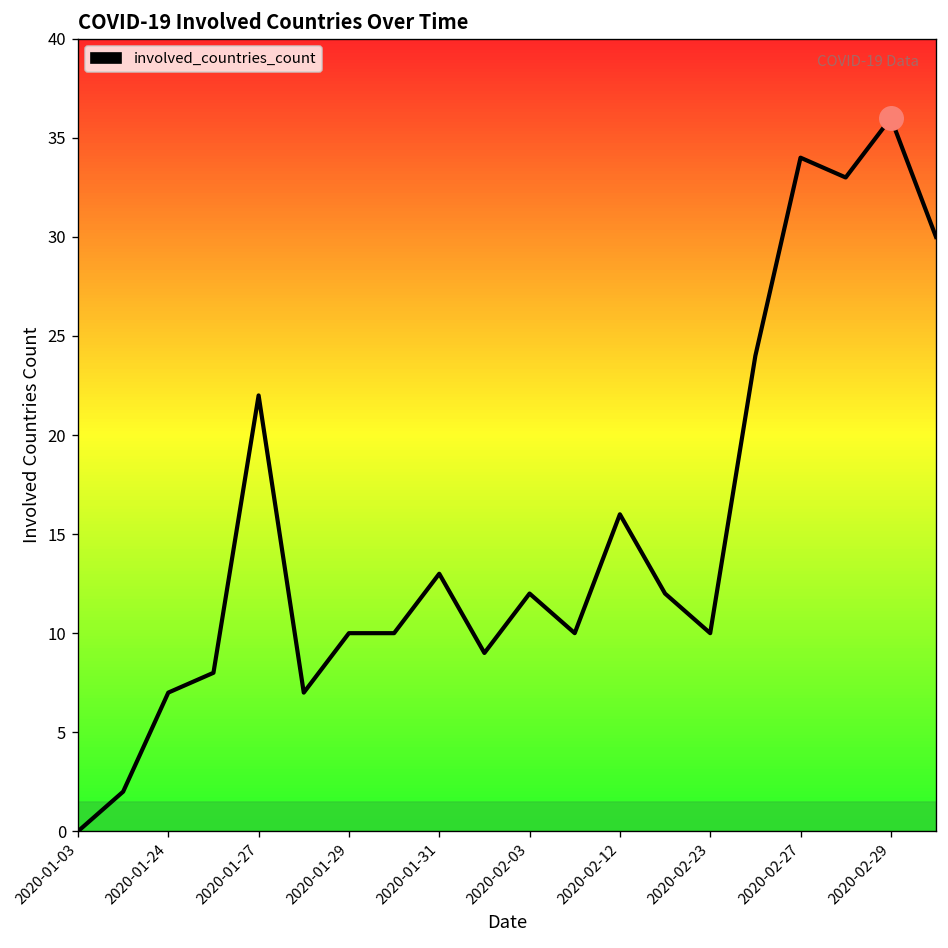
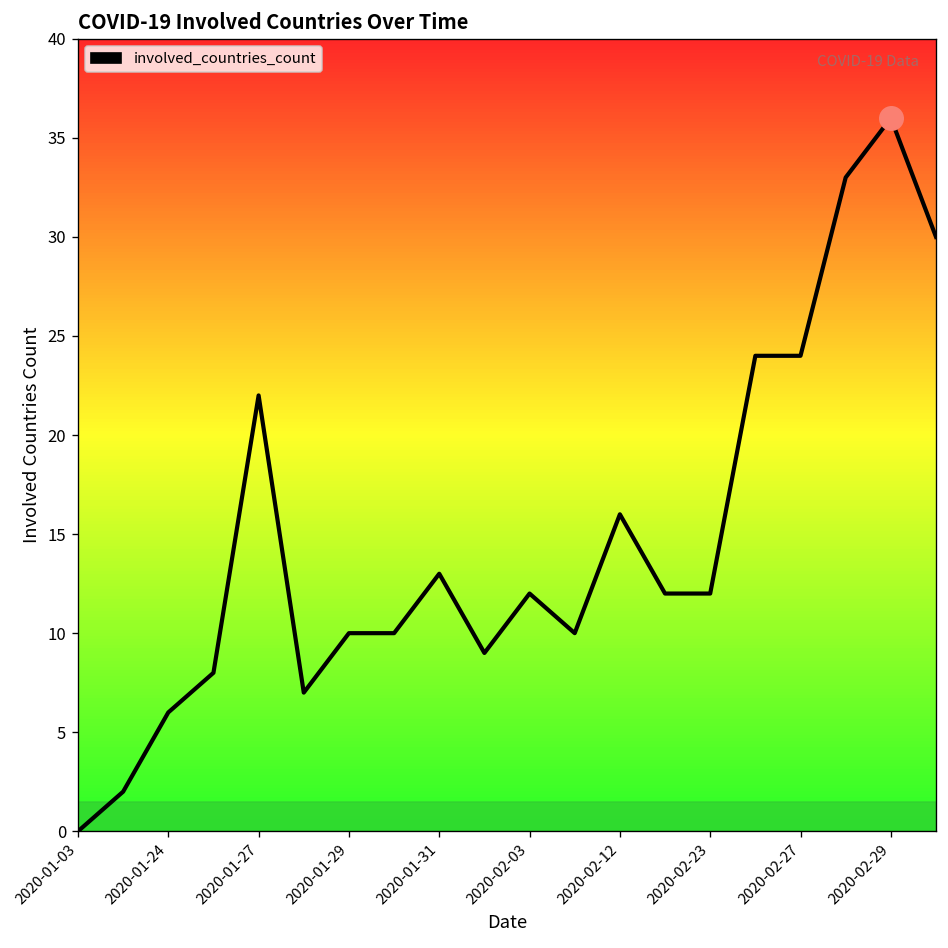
  {
    "involved_countries_count": {
-     "2020-01-24": 7,
+     "2020-01-24": 6,
      "2020-01-27": 22,
      "2020-01-29": 10,
      "2020-01-31": 13,
      "2020-02-03": 12,
      "2020-02-12": 16,
-     "2020-02-23": 10,
-     "2020-02-27": 34
+     "2020-02-23": 12,
+     "2020-02-27": 24
    }
  }
